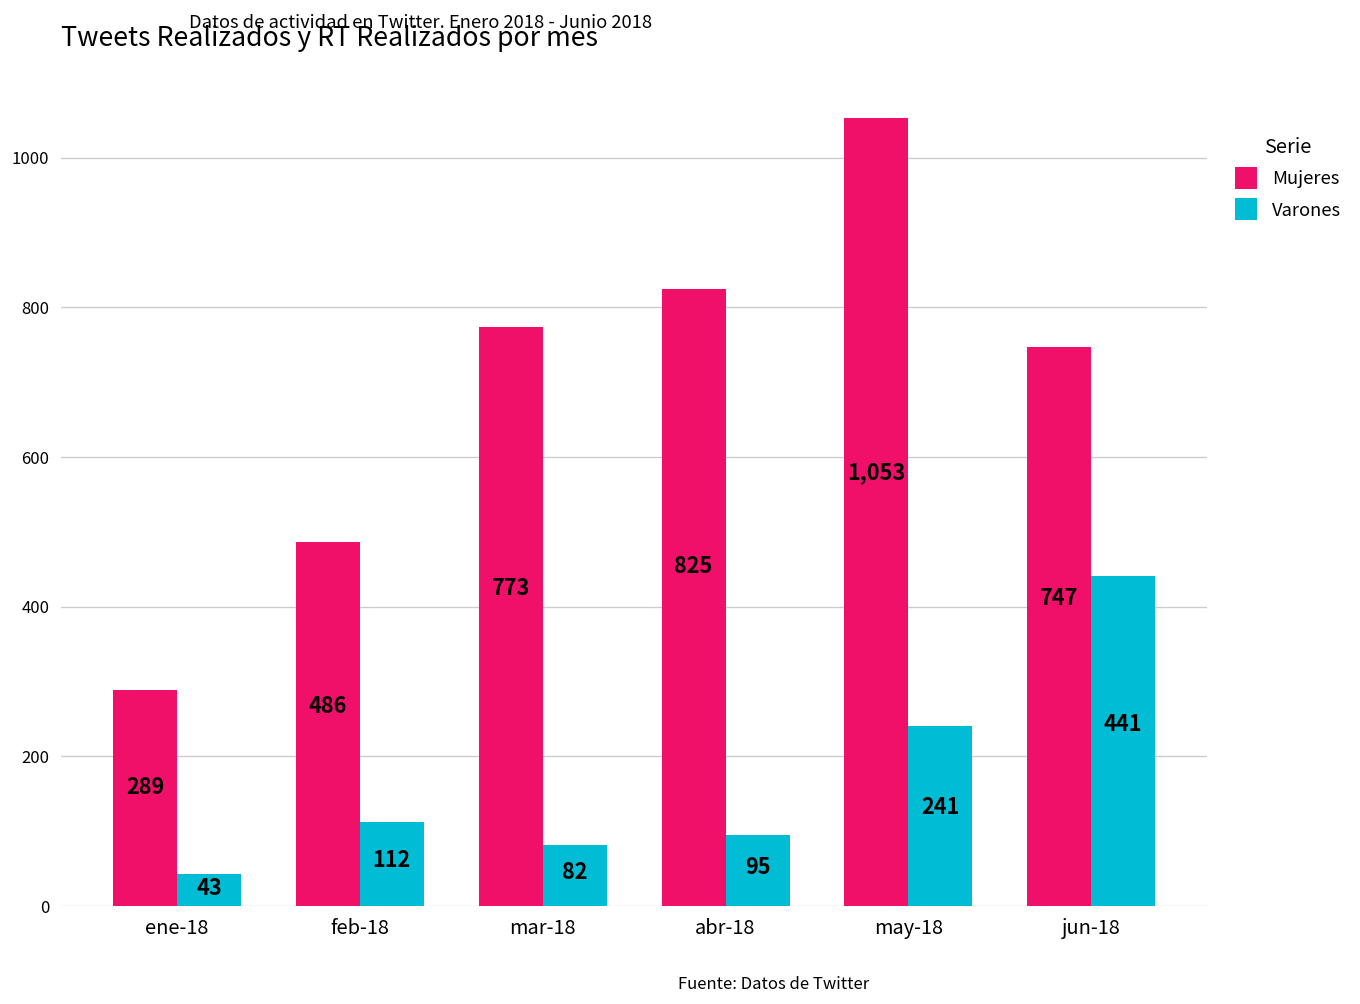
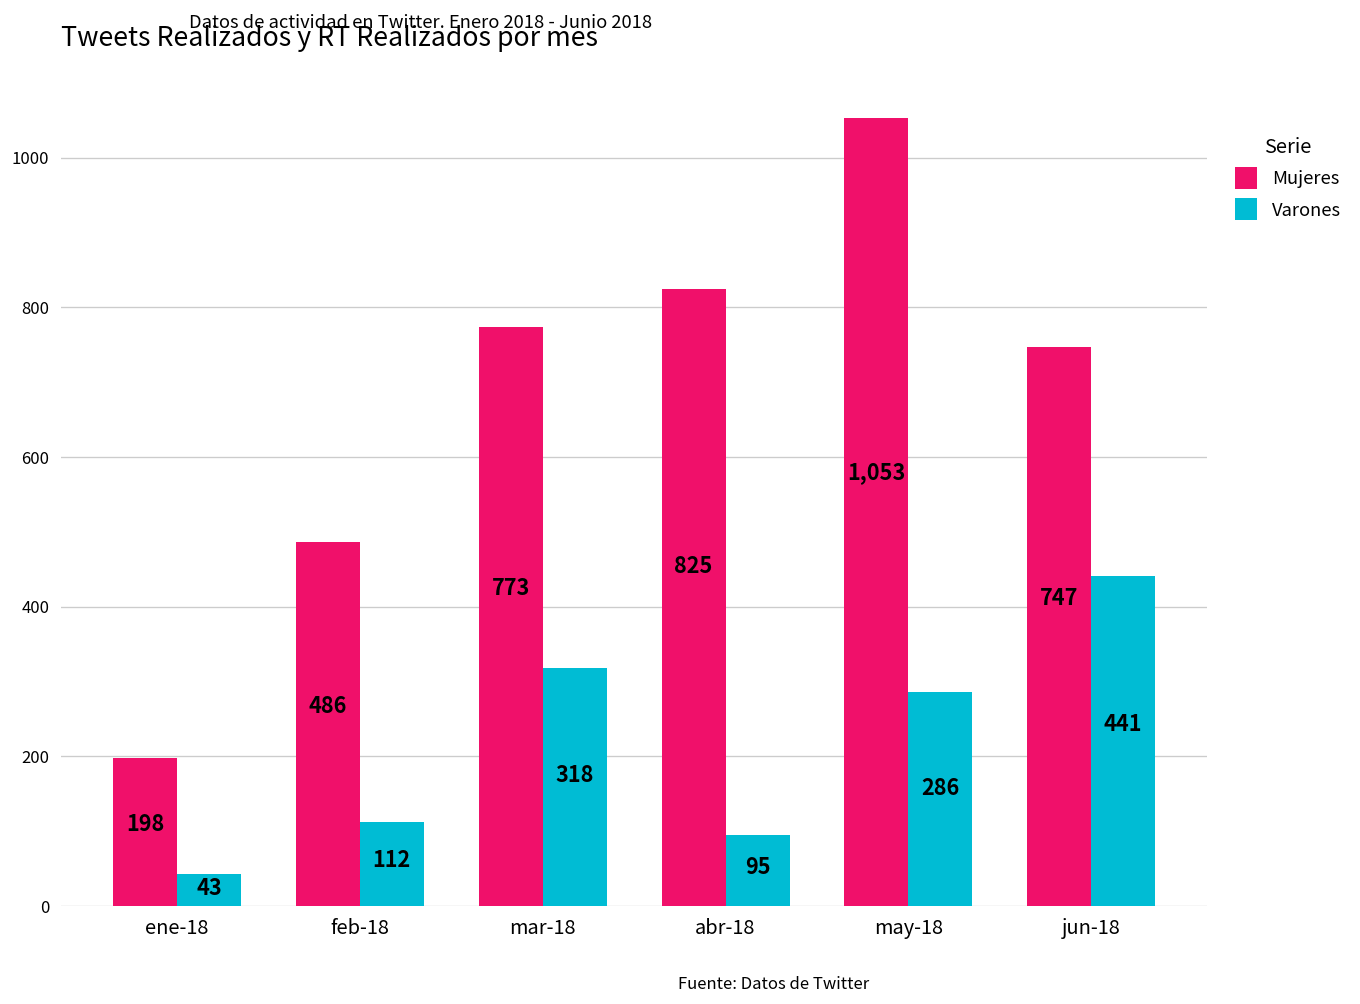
  {
    "Mujeres": {
-     "ene-18": "289",
+     "ene-18": "198",
      "feb-18": "486",
      "mar-18": "773",
      "abr-18": "825",
      "may-18": "1,053",
      "jun-18": "747"
    },
    "Varones": {
      "ene-18": "43",
      "feb-18": "112",
-     "mar-18": "82",
+     "mar-18": "318",
      "abr-18": "95",
-     "may-18": "241",
+     "may-18": "286",
      "jun-18": "441"
    }
  }
